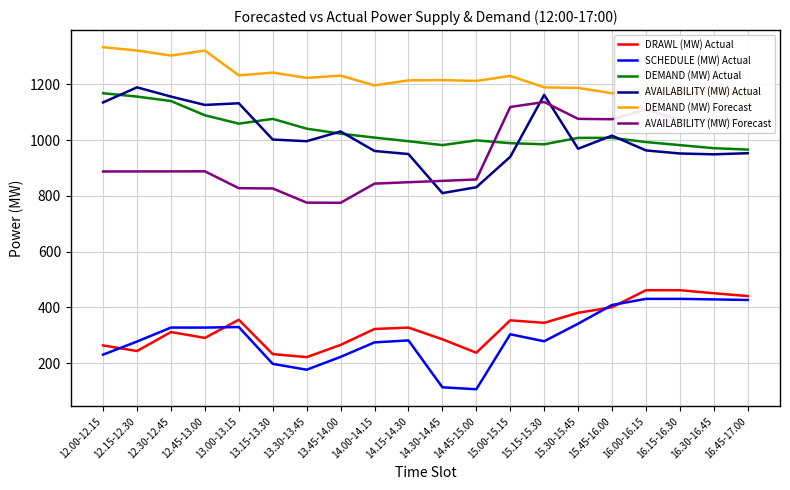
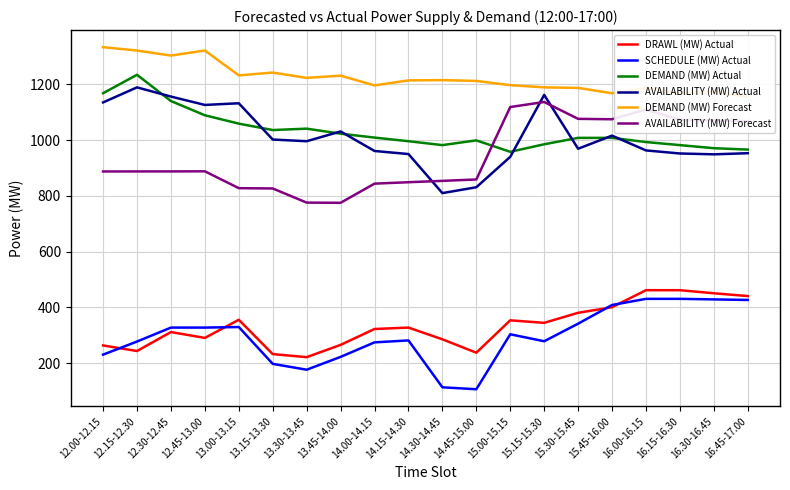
  {
    "DRAWL (MW) Actual": {
      "12.00-12.15": 260,
      "12.15-12.30": 240,
      "12.30-12.45": 310,
      "12.45-13.00": 290,
      "13.00-13.15": 360,
      "13.15-13.30": 230,
      "13.30-13.45": 220,
      "13.45-14.00": 270,
      "14.00-14.15": 320,
      "14.15-14.30": 330,
      "14.30-14.45": 290,
      "14.45-15.00": 240,
      "15.00-15.15": 350,
      "15.15-15.30": 350,
      "15.30-15.45": 380,
      "16.00-16.15": 460,
      "16.15-16.30": 460,
      "16.30-16.45": 450,
      "16.45-17.00": 440
    },
    "SCHEDULE (MW) Actual": {
      "12.00-12.15": 230,
      "12.15-12.30": 280,
      "12.30-12.45": 330,
      "12.45-13.00": 330,
      "13.00-13.15": 330,
      "13.15-13.30": 200,
      "13.30-13.45": 180,
      "13.45-14.00": 220,
      "14.00-14.15": 280,
      "14.15-14.30": 280,
      "14.30-14.45": 110,
      "14.45-15.00": 110,
      "15.00-15.15": 300,
      "15.15-15.30": 280,
      "15.30-15.45": 340,
      "16.00-16.15": 430,
      "16.15-16.30": 430,
      "16.30-16.45": 430,
      "16.45-17.00": 430
    },
    "DEMAND (MW) Actual": {
      "12.00-12.15": 1170,
-     "12.15-12.30": 1160,
+     "12.15-12.30": 1230,
      "12.30-12.45": 1140,
      "12.45-13.00": 1090,
      "13.00-13.15": 1060,
-     "13.15-13.30": 1080,
+     "13.15-13.30": 1040,
      "13.30-13.45": 1040,
      "14.00-14.15": 1010,
      "14.15-14.30": 1000,
      "14.30-14.45": 980,
      "14.45-15.00": 1000,
-     "15.00-15.15": 990,
+     "15.00-15.15": 960,
      "15.15-15.30": 990,
      "15.30-15.45": 1010,
      "16.00-16.15": 990,
      "16.15-16.30": 980,
      "16.30-16.45": 970,
      "16.45-17.00": 970
    },
    "AVAILABILITY (MW) Actual": {
      "12.00-12.15": 1140,
      "12.15-12.30": 1190,
      "12.30-12.45": 1160,
      "12.45-13.00": 1130,
      "13.00-13.15": 1130,
      "13.15-13.30": 1000,
      "13.30-13.45": 1000,
      "14.00-14.15": 960,
      "14.15-14.30": 950,
      "14.30-14.45": 810,
      "14.45-15.00": 830,
      "15.00-15.15": 940,
      "15.15-15.30": 1160,
      "15.30-15.45": 970,
      "16.00-16.15": 960,
      "16.15-16.30": 950,
      "16.30-16.45": 950,
      "16.45-17.00": 950
    },
    "DEMAND (MW) Forecast": {
      "12.00-12.15": 1330,
      "12.15-12.30": 1320,
      "12.30-12.45": 1300,
      "12.45-13.00": 1320,
      "13.00-13.15": 1230,
      "13.15-13.30": 1240,
      "13.30-13.45": 1220,
      "13.45-14.00": 1230,
      "14.00-14.15": 1200,
      "14.15-14.30": 1210,
      "14.30-14.45": 1220,
      "14.45-15.00": 1210,
-     "15.00-15.15": 1230,
+     "15.00-15.15": 1200,
      "15.15-15.30": 1190,
      "15.30-15.45": 1190,
      "15.45-16.00": 1170
    },
    "AVAILABILITY (MW) Forecast": {
      "12.00-12.15": 890,
      "12.15-12.30": 890,
      "12.30-12.45": 890,
      "12.45-13.00": 890,
      "13.00-13.15": 830,
      "13.15-13.30": 830,
      "13.30-13.45": 780,
      "13.45-14.00": 780,
      "14.00-14.15": 840,
      "14.15-14.30": 850,
      "14.30-14.45": 850,
      "14.45-15.00": 860,
      "15.00-15.15": 1120,
      "15.15-15.30": 1140,
      "15.30-15.45": 1080,
      "15.45-16.00": 1070
    }
  }
